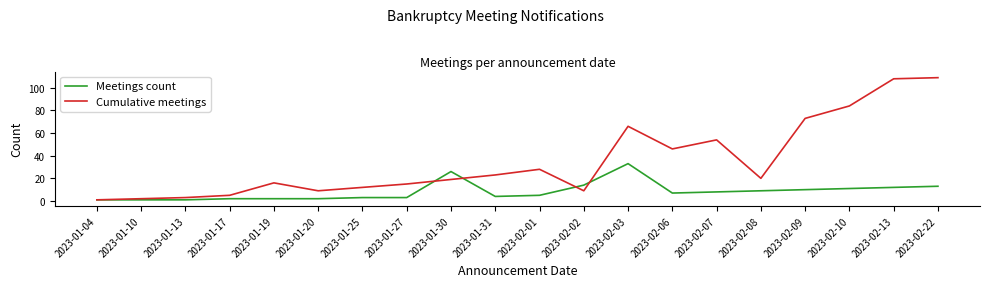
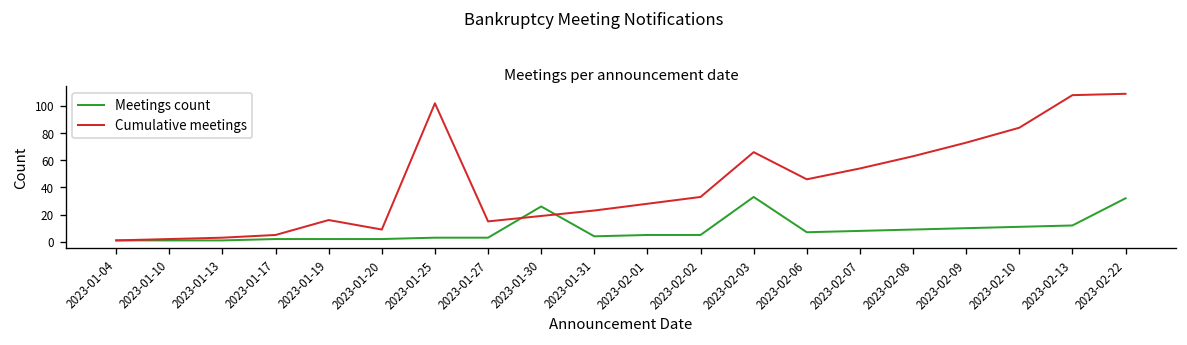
  {
    "Meetings count": {
      "2023-01-17": 2,
      "2023-01-19": 2,
      "2023-01-20": 2,
      "2023-01-25": 3,
      "2023-01-27": 3,
      "2023-01-30": 26,
      "2023-01-31": 4,
      "2023-02-01": 5,
-     "2023-02-02": 14,
+     "2023-02-02": 5,
      "2023-02-03": 33,
      "2023-02-06": 7,
      "2023-02-07": 8,
      "2023-02-08": 9,
      "2023-02-09": 10,
      "2023-02-10": 11,
      "2023-02-13": 12,
-     "2023-02-22": 13
+     "2023-02-22": 32
    },
    "Cumulative meetings": {
      "2023-01-17": 5,
      "2023-01-19": 16,
      "2023-01-20": 9,
-     "2023-01-25": 12,
+     "2023-01-25": 102,
      "2023-01-27": 15,
      "2023-01-30": 19,
      "2023-01-31": 23,
      "2023-02-01": 28,
-     "2023-02-02": 9,
+     "2023-02-02": 33,
      "2023-02-03": 66,
      "2023-02-06": 46,
      "2023-02-07": 54,
-     "2023-02-08": 20,
+     "2023-02-08": 63,
      "2023-02-09": 73,
      "2023-02-10": 84,
      "2023-02-13": 108,
      "2023-02-22": 109
    }
  }
